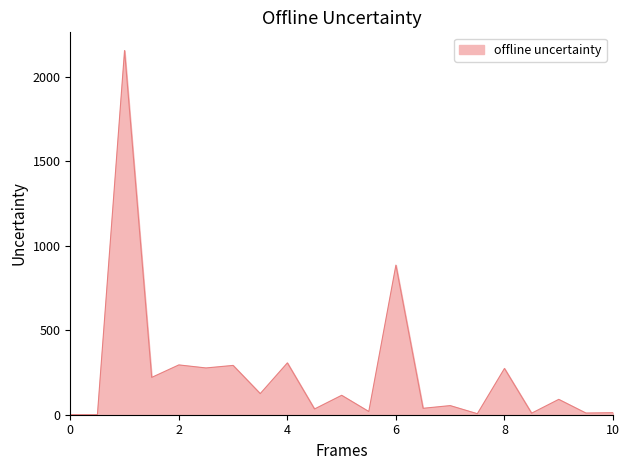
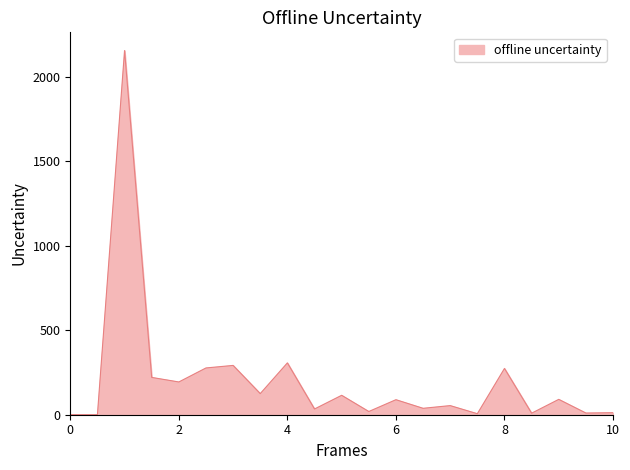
  {
    "0": 0,
-   "2": 300,
+   "2": 190,
    "4": 310,
-   "6": 890,
+   "6": 90,
    "8": 270,
    "10": 10
  }
